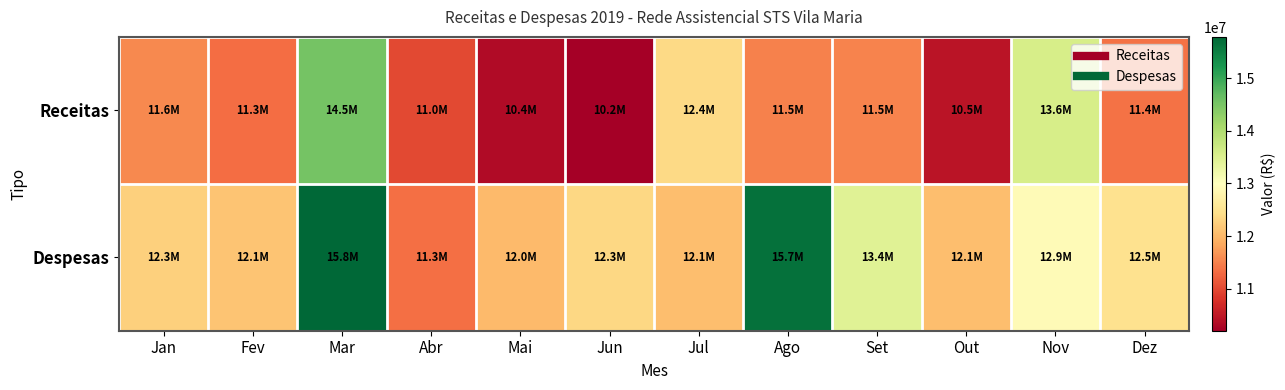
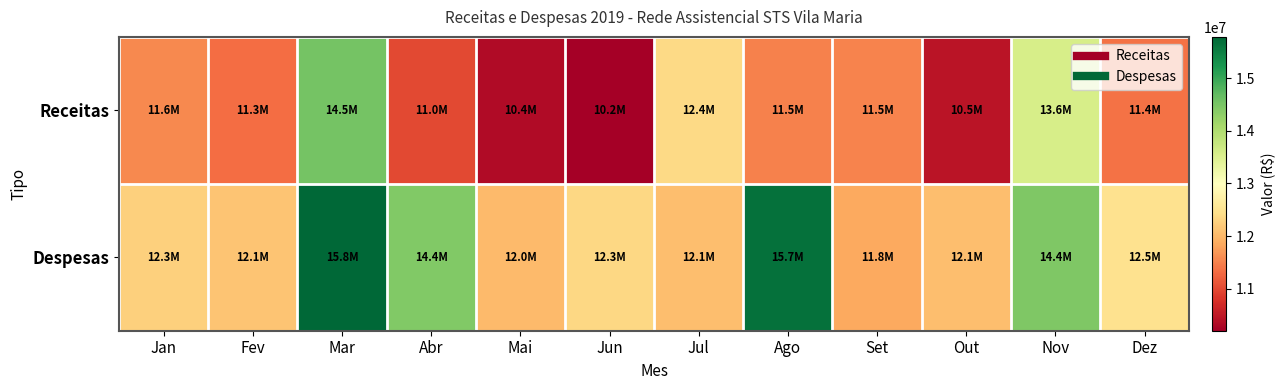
  {
    "Receitas": {
      "Jan": "11.6M",
      "Fev": "11.3M",
      "Mar": "14.5M",
      "Abr": "11.0M",
      "Mai": "10.4M",
      "Jun": "10.2M",
      "Jul": "12.4M",
      "Ago": "11.5M",
      "Set": "11.5M",
      "Out": "10.5M",
      "Nov": "13.6M",
      "Dez": "11.4M"
    },
    "Despesas": {
      "Jan": "12.3M",
      "Fev": "12.1M",
      "Mar": "15.8M",
-     "Abr": "11.3M",
+     "Abr": "14.4M",
      "Mai": "12.0M",
      "Jun": "12.3M",
      "Jul": "12.1M",
      "Ago": "15.7M",
-     "Set": "13.4M",
+     "Set": "11.8M",
      "Out": "12.1M",
-     "Nov": "12.9M",
+     "Nov": "14.4M",
      "Dez": "12.5M"
    }
  }
